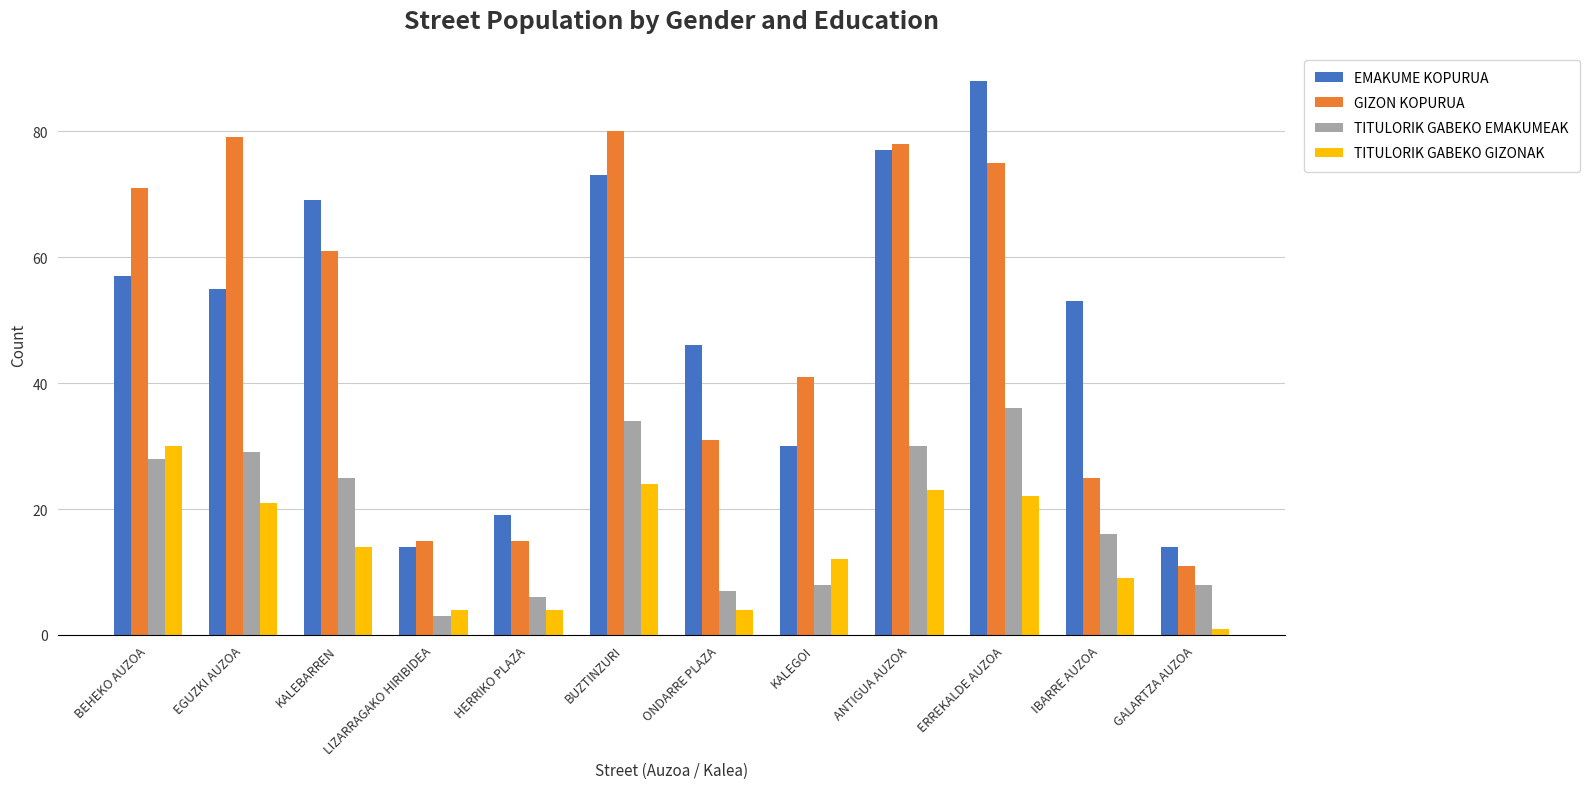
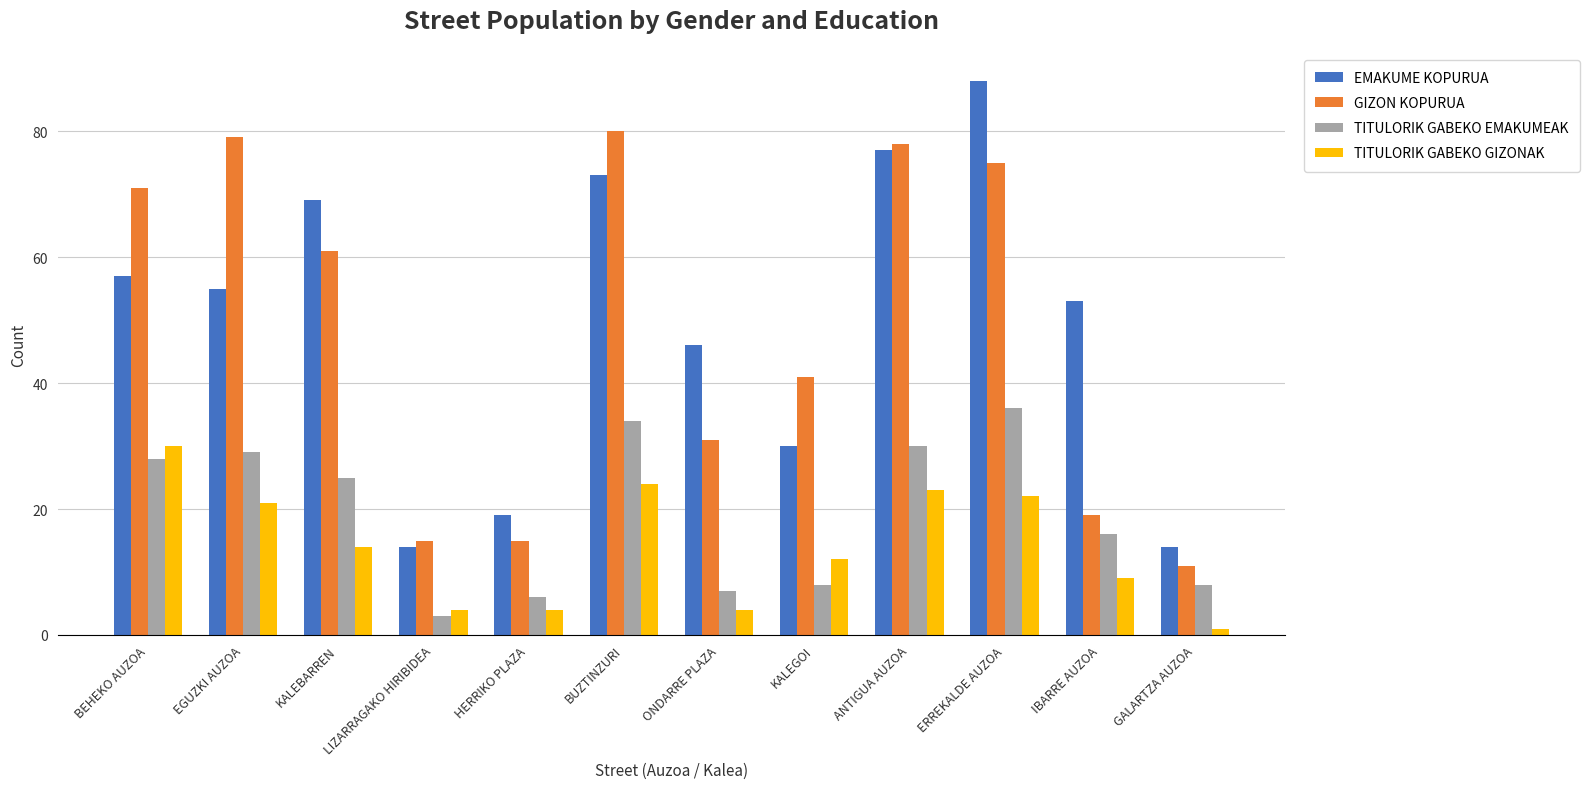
  {
    "EMAKUME KOPURUA": {
      "BEHEKO AUZOA": 57,
      "EGUZKI AUZOA": 55,
      "KALEBARREN": 69,
      "LIZARRAGAKO HIRIBIDEA": 14,
      "HERRIKO PLAZA": 19,
      "BUZTINZURI": 73,
      "ONDARRE PLAZA": 46,
      "KALEGOI": 30,
      "ANTIGUA AUZOA": 77,
      "ERREKALDE AUZOA": 88,
      "IBARRE AUZOA": 53,
      "GALARTZA AUZOA": 14
    },
    "GIZON KOPURUA": {
      "BEHEKO AUZOA": 71,
      "EGUZKI AUZOA": 79,
      "KALEBARREN": 61,
      "LIZARRAGAKO HIRIBIDEA": 15,
      "HERRIKO PLAZA": 15,
      "BUZTINZURI": 80,
      "ONDARRE PLAZA": 31,
      "KALEGOI": 41,
      "ANTIGUA AUZOA": 78,
      "ERREKALDE AUZOA": 75,
-     "IBARRE AUZOA": 25,
+     "IBARRE AUZOA": 19,
      "GALARTZA AUZOA": 11
    },
    "TITULORIK GABEKO EMAKUMEAK": {
      "BEHEKO AUZOA": 28,
      "EGUZKI AUZOA": 29,
      "KALEBARREN": 25,
      "LIZARRAGAKO HIRIBIDEA": 3,
      "HERRIKO PLAZA": 6,
      "BUZTINZURI": 34,
      "ONDARRE PLAZA": 7,
      "KALEGOI": 8,
      "ANTIGUA AUZOA": 30,
      "ERREKALDE AUZOA": 36,
      "IBARRE AUZOA": 16,
      "GALARTZA AUZOA": 8
    },
    "TITULORIK GABEKO GIZONAK": {
      "BEHEKO AUZOA": 30,
      "EGUZKI AUZOA": 21,
      "KALEBARREN": 14,
      "LIZARRAGAKO HIRIBIDEA": 4,
      "HERRIKO PLAZA": 4,
      "BUZTINZURI": 24,
      "ONDARRE PLAZA": 4,
      "KALEGOI": 12,
      "ANTIGUA AUZOA": 23,
      "ERREKALDE AUZOA": 22,
      "IBARRE AUZOA": 9,
      "GALARTZA AUZOA": 1
    }
  }
